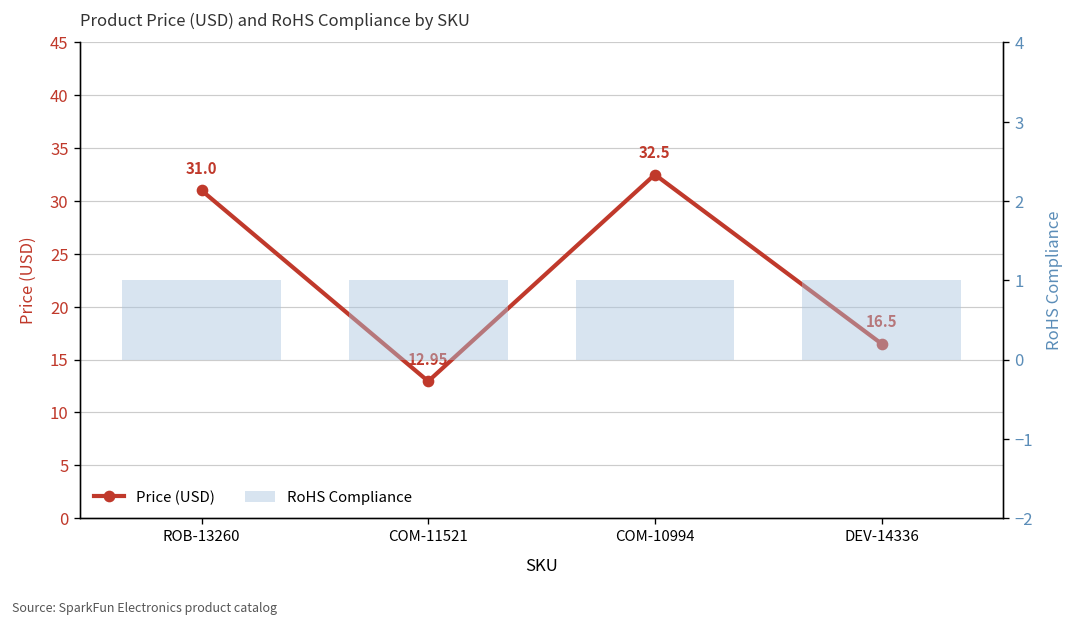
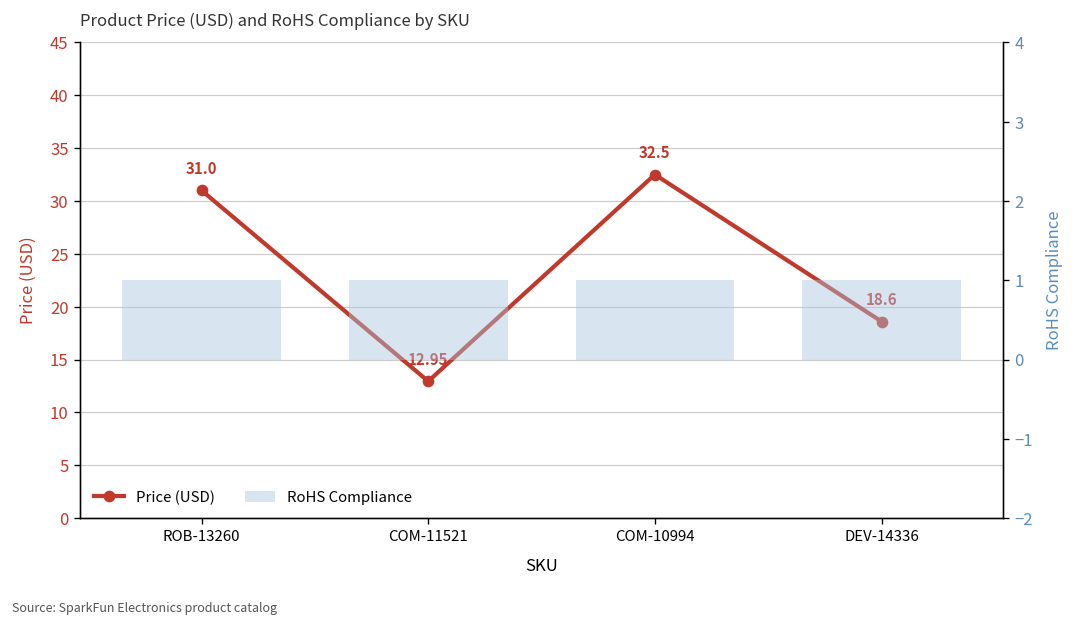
  {
    "Price (USD)": {
      "ROB-13260": 31.0,
      "COM-11521": 12.95,
      "COM-10994": 32.5,
-     "DEV-14336": 16.5
+     "DEV-14336": 18.6
    }
  }
